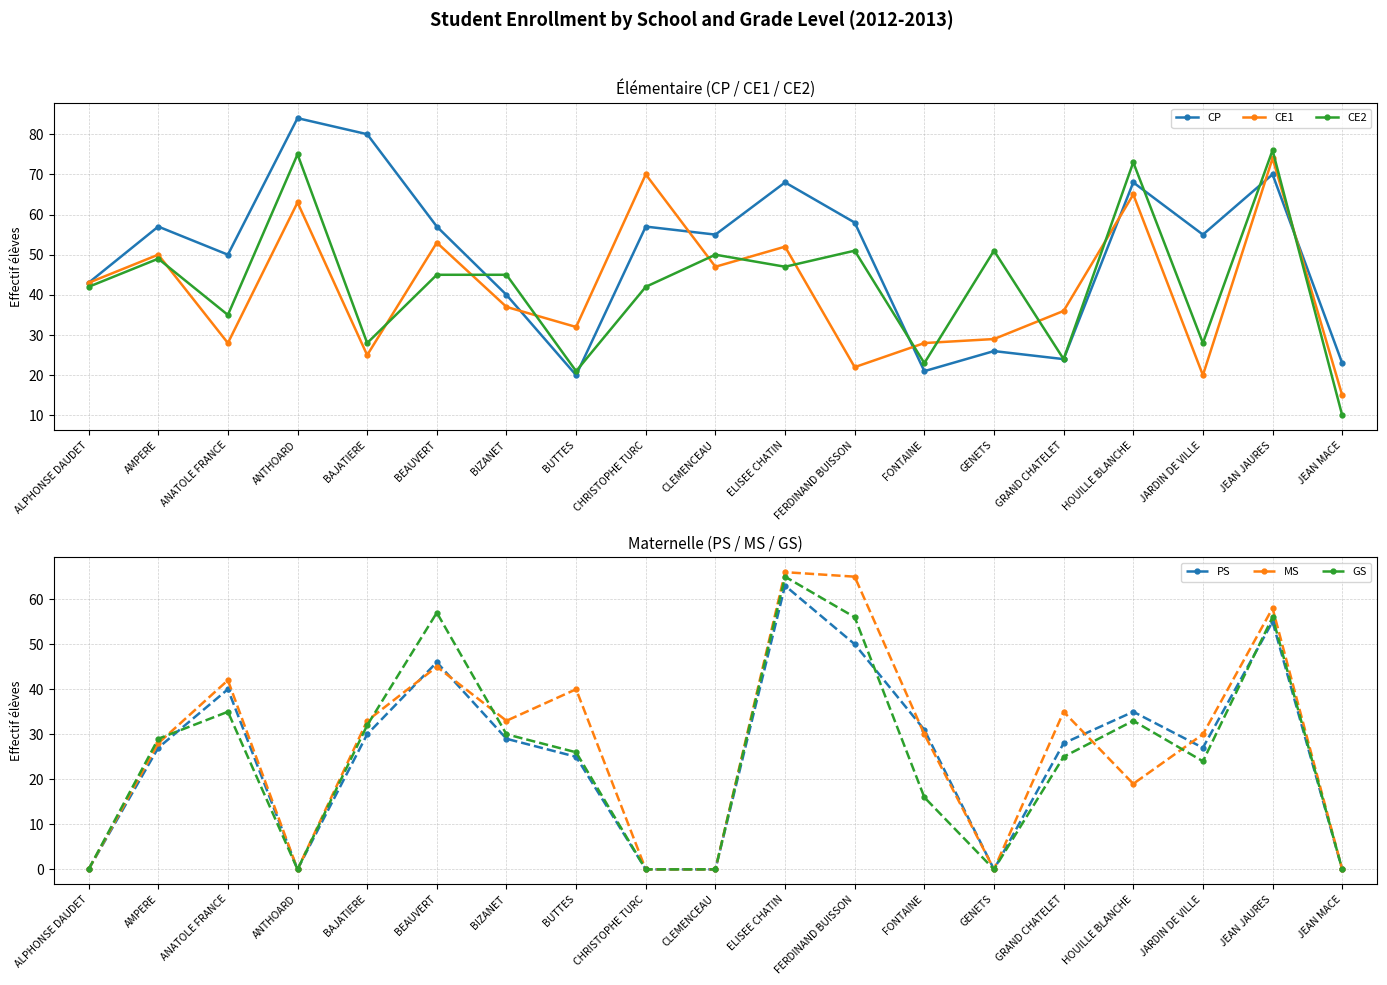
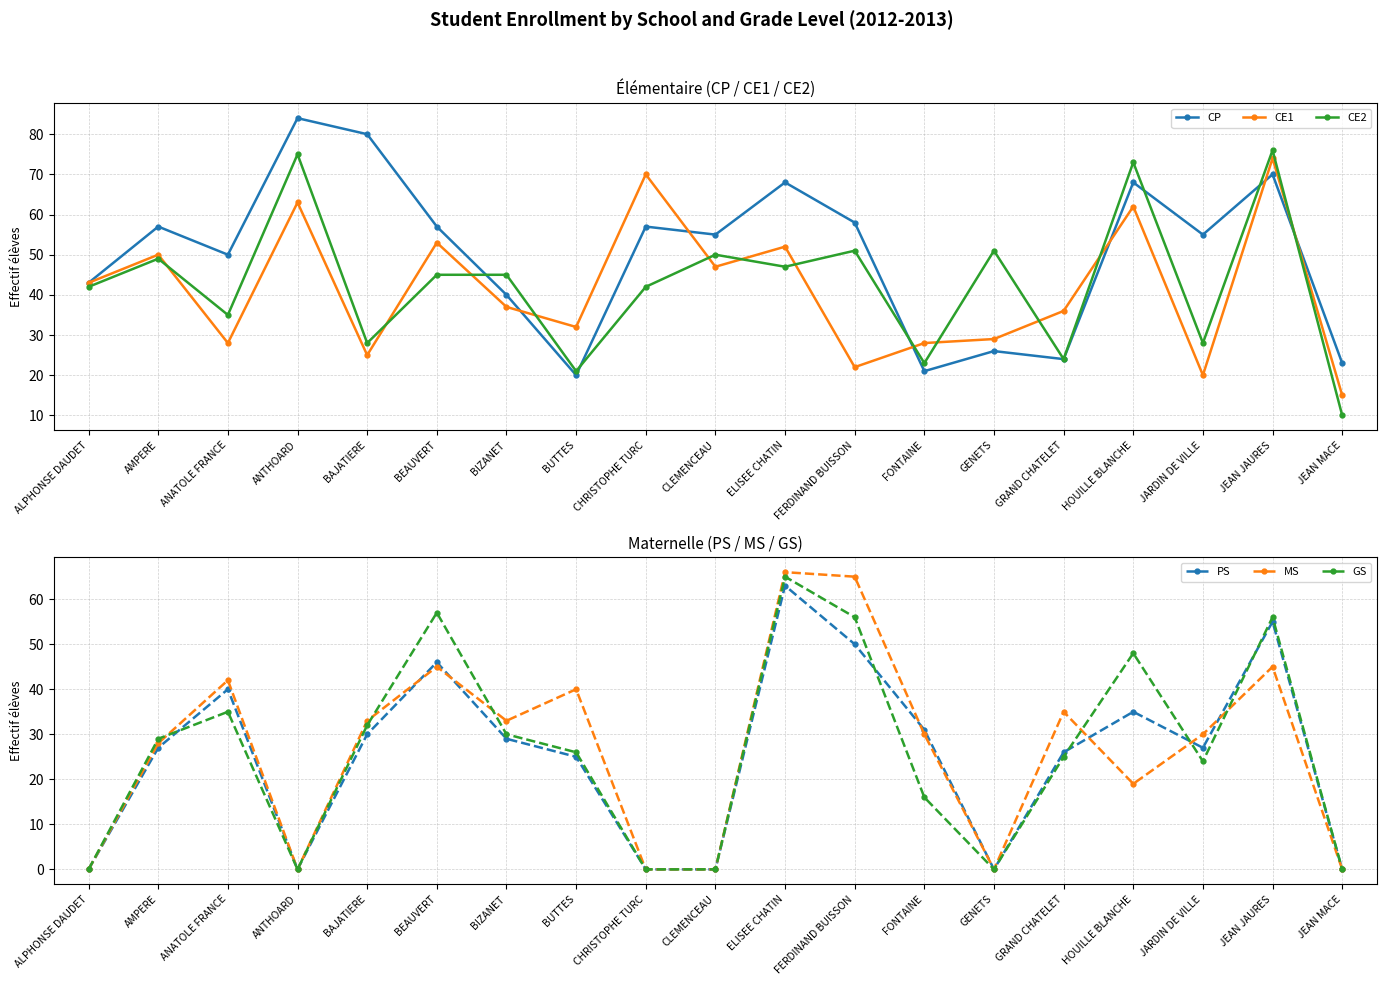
  {
    "Élémentaire (CP / CE1 / CE2)": {
      "CP": {
        "AMPERE": 57,
        "ANATOLE FRANCE": 50,
        "ANTHOARD": 84,
        "BAJATIERE": 80,
        "BEAUVERT": 57,
        "BIZANET": 40,
        "BUTTES": 20,
        "CHRISTOPHE TURC": 57,
        "CLEMENCEAU": 55,
        "ELISEE CHATIN": 68,
        "FERDINAND BUISSON": 58,
        "FONTAINE": 21,
        "GENETS": 26,
        "HOUILLE BLANCHE": 68,
        "JARDIN DE VILLE": 55,
        "JEAN JAURES": 70,
        "JEAN MACE": 23
      },
      "CE1": {
        "AMPERE": 50,
        "ANATOLE FRANCE": 28,
        "ANTHOARD": 63,
        "BAJATIERE": 25,
        "BEAUVERT": 53,
        "BIZANET": 37,
        "BUTTES": 32,
        "CHRISTOPHE TURC": 70,
        "CLEMENCEAU": 47,
        "ELISEE CHATIN": 52,
        "FERDINAND BUISSON": 22,
        "FONTAINE": 28,
        "GENETS": 29,
        "GRAND CHATELET": 36,
-       "HOUILLE BLANCHE": 65,
+       "HOUILLE BLANCHE": 62,
        "JARDIN DE VILLE": 20,
        "JEAN JAURES": 74,
        "JEAN MACE": 15
      },
      "CE2": {
        "ALPHONSE DAUDET": 42,
        "AMPERE": 49,
        "ANATOLE FRANCE": 35,
        "ANTHOARD": 75,
        "BAJATIERE": 28,
        "BEAUVERT": 45,
        "BIZANET": 45,
        "BUTTES": 21,
        "CHRISTOPHE TURC": 42,
        "CLEMENCEAU": 50,
        "ELISEE CHATIN": 47,
        "FERDINAND BUISSON": 51,
        "FONTAINE": 23,
        "GENETS": 51,
        "HOUILLE BLANCHE": 73,
        "JARDIN DE VILLE": 28,
        "JEAN JAURES": 76,
        "JEAN MACE": 10
      }
    },
    "Maternelle (PS / MS / GS)": {
      "PS": {
        "AMPERE": 27,
        "ANATOLE FRANCE": 40,
        "BAJATIERE": 30,
        "BEAUVERT": 46,
        "BIZANET": 29,
        "BUTTES": 25,
        "ELISEE CHATIN": 63,
        "FERDINAND BUISSON": 50,
        "FONTAINE": 31,
-       "GRAND CHATELET": 28,
+       "GRAND CHATELET": 26,
        "HOUILLE BLANCHE": 35,
        "JARDIN DE VILLE": 27,
        "JEAN JAURES": 55
      },
      "MS": {
        "AMPERE": 28,
        "ANATOLE FRANCE": 42,
        "BAJATIERE": 33,
        "BEAUVERT": 45,
        "BIZANET": 33,
        "BUTTES": 40,
        "ELISEE CHATIN": 66,
        "FERDINAND BUISSON": 65,
        "FONTAINE": 30,
        "GRAND CHATELET": 35,
        "HOUILLE BLANCHE": 19,
        "JARDIN DE VILLE": 30,
-       "JEAN JAURES": 58
+       "JEAN JAURES": 45
      },
      "GS": {
        "AMPERE": 29,
        "ANATOLE FRANCE": 35,
        "BAJATIERE": 32,
        "BEAUVERT": 57,
        "BIZANET": 30,
        "BUTTES": 26,
        "ELISEE CHATIN": 65,
        "FERDINAND BUISSON": 56,
        "FONTAINE": 16,
        "GRAND CHATELET": 25,
-       "HOUILLE BLANCHE": 33,
+       "HOUILLE BLANCHE": 48,
        "JARDIN DE VILLE": 24,
        "JEAN JAURES": 56
      }
    }
  }
